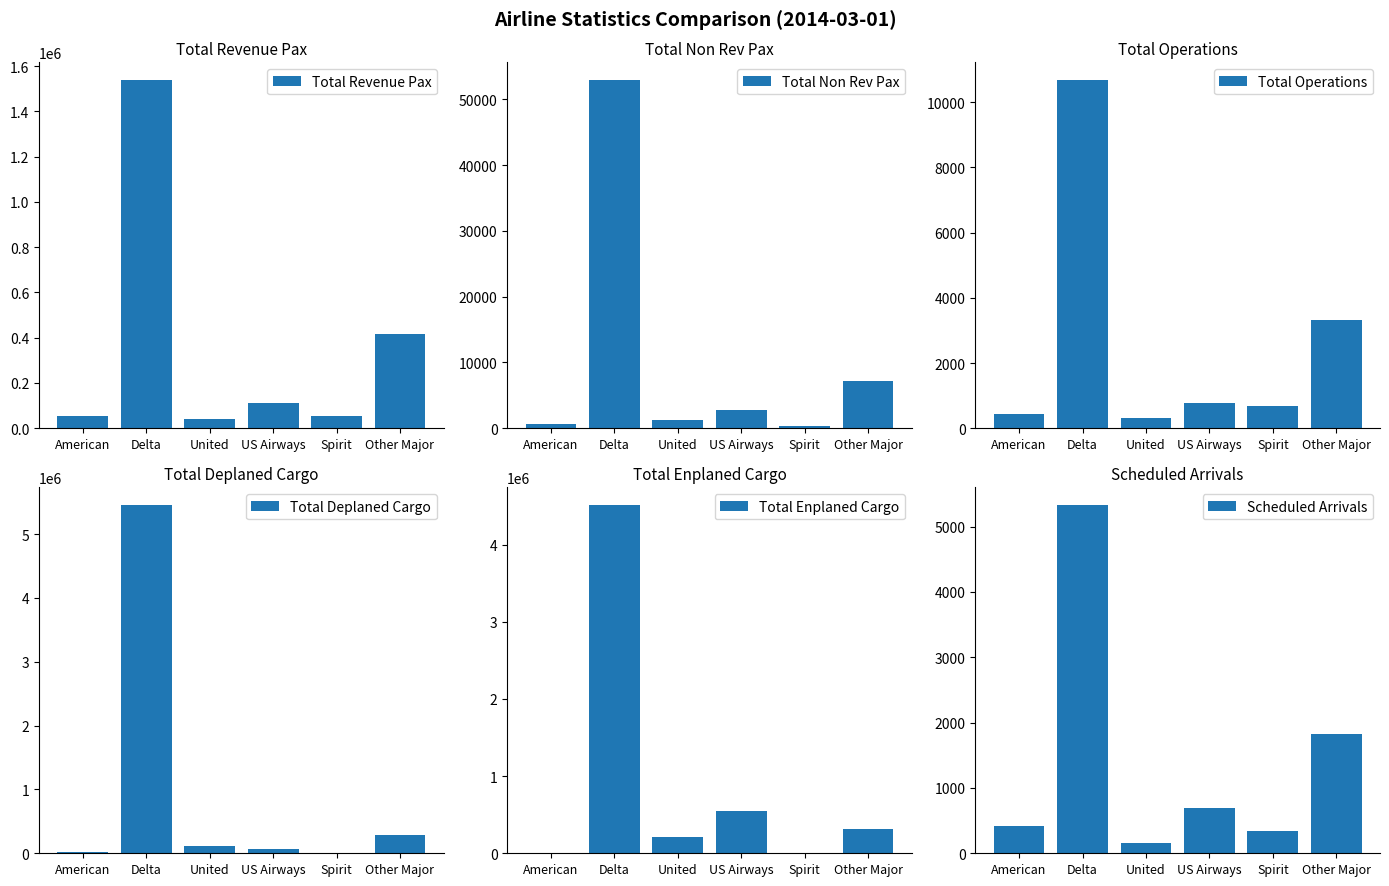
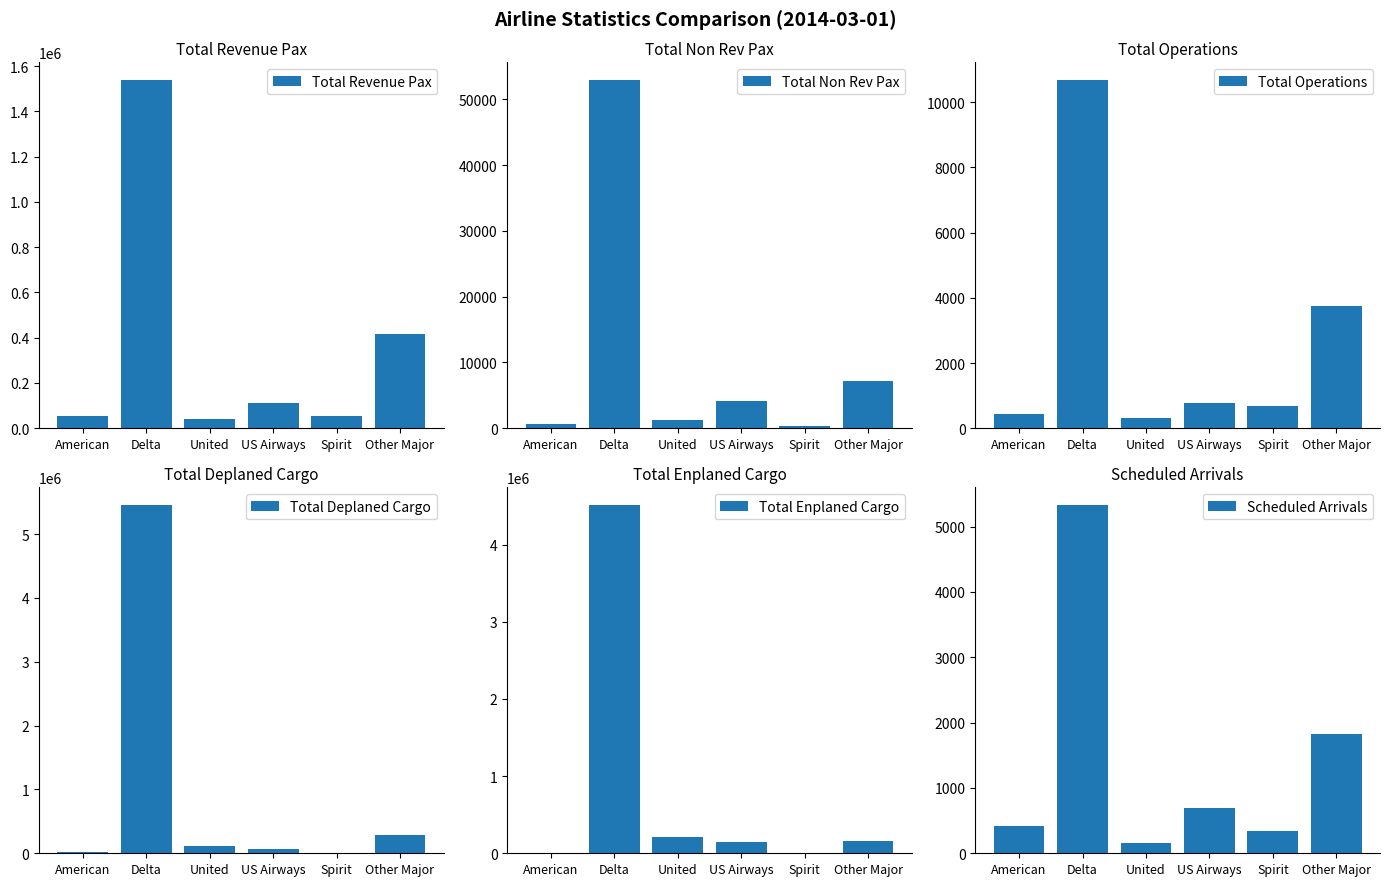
  {
    "Total Revenue Pax": {
      "American": 50000,
      "Delta": 1540000,
      "United": 40000,
      "US Airways": 110000,
      "Spirit": 60000,
      "Other Major": 420000
    },
    "Total Non Rev Pax": {
      "American": 1000,
      "Delta": 53000,
      "United": 1000,
-     "US Airways": 3000,
+     "US Airways": 4000,
      "Other Major": 7000
    },
    "Total Operations": {
      "American": 400,
      "Delta": 10700,
      "United": 300,
      "US Airways": 800,
      "Spirit": 700,
-     "Other Major": 3300
+     "Other Major": 3800
    },
    "Total Deplaned Cargo": {
      "Delta": 5500000,
      "United": 100000,
      "US Airways": 100000,
      "Spirit": 0,
      "Other Major": 300000
    },
    "Total Enplaned Cargo": {
      "Delta": 4500000,
      "United": 200000,
-     "US Airways": 500000,
+     "US Airways": 200000,
      "Spirit": 0,
-     "Other Major": 300000
+     "Other Major": 200000
    },
    "Scheduled Arrivals": {
      "American": 400,
      "Delta": 5300,
      "United": 200,
      "US Airways": 700,
      "Spirit": 300,
      "Other Major": 1800
    }
  }
